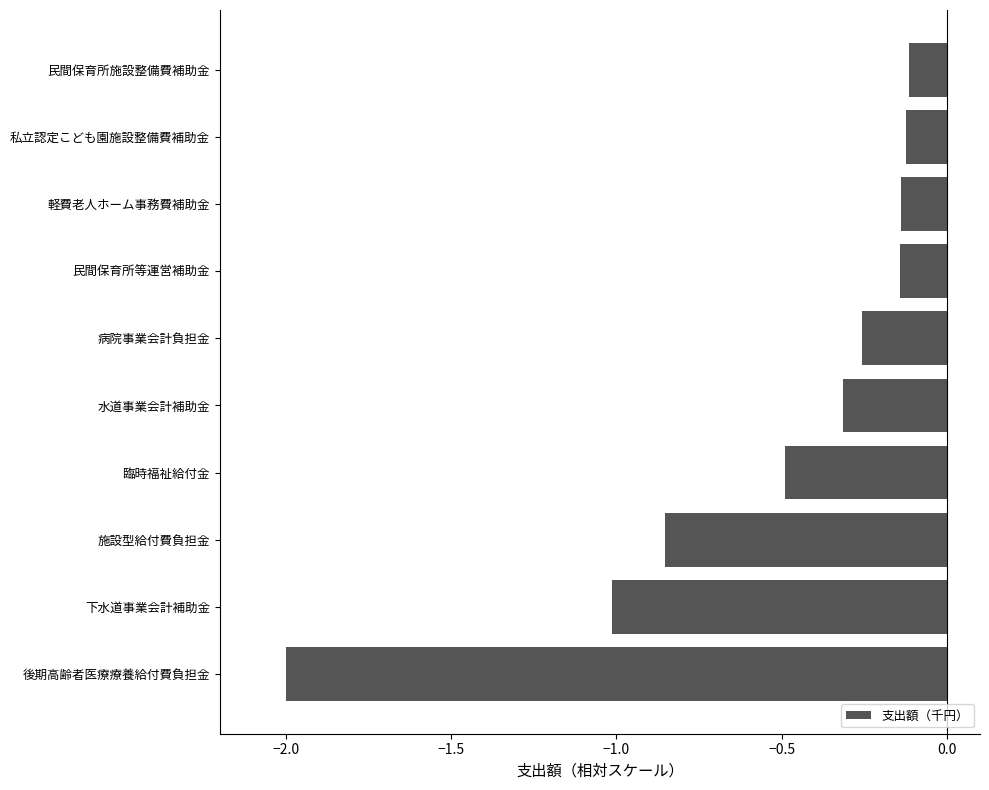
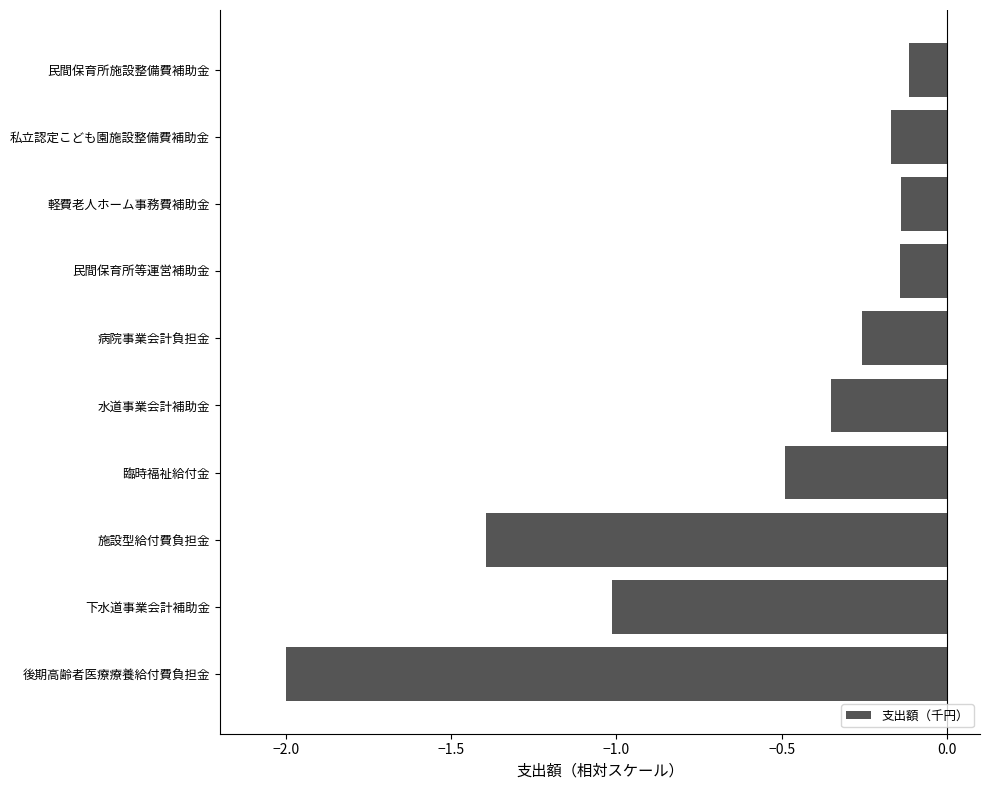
  {
    "民間保育所施設整備費補助金": -0.12,
-   "私立認定こども園施設整備費補助金": -0.12,
+   "私立認定こども園施設整備費補助金": -0.17,
    "軽費老人ホーム事務費補助金": -0.14,
    "民間保育所等運営補助金": -0.14,
    "病院事業会計負担金": -0.26,
-   "水道事業会計補助金": -0.32,
+   "水道事業会計補助金": -0.35,
    "臨時福祉給付金": -0.49,
-   "施設型給付費負担金": -0.85,
+   "施設型給付費負担金": -1.39,
    "下水道事業会計補助金": -1.01,
    "後期高齢者医療療養給付費負担金": -2.00
  }
